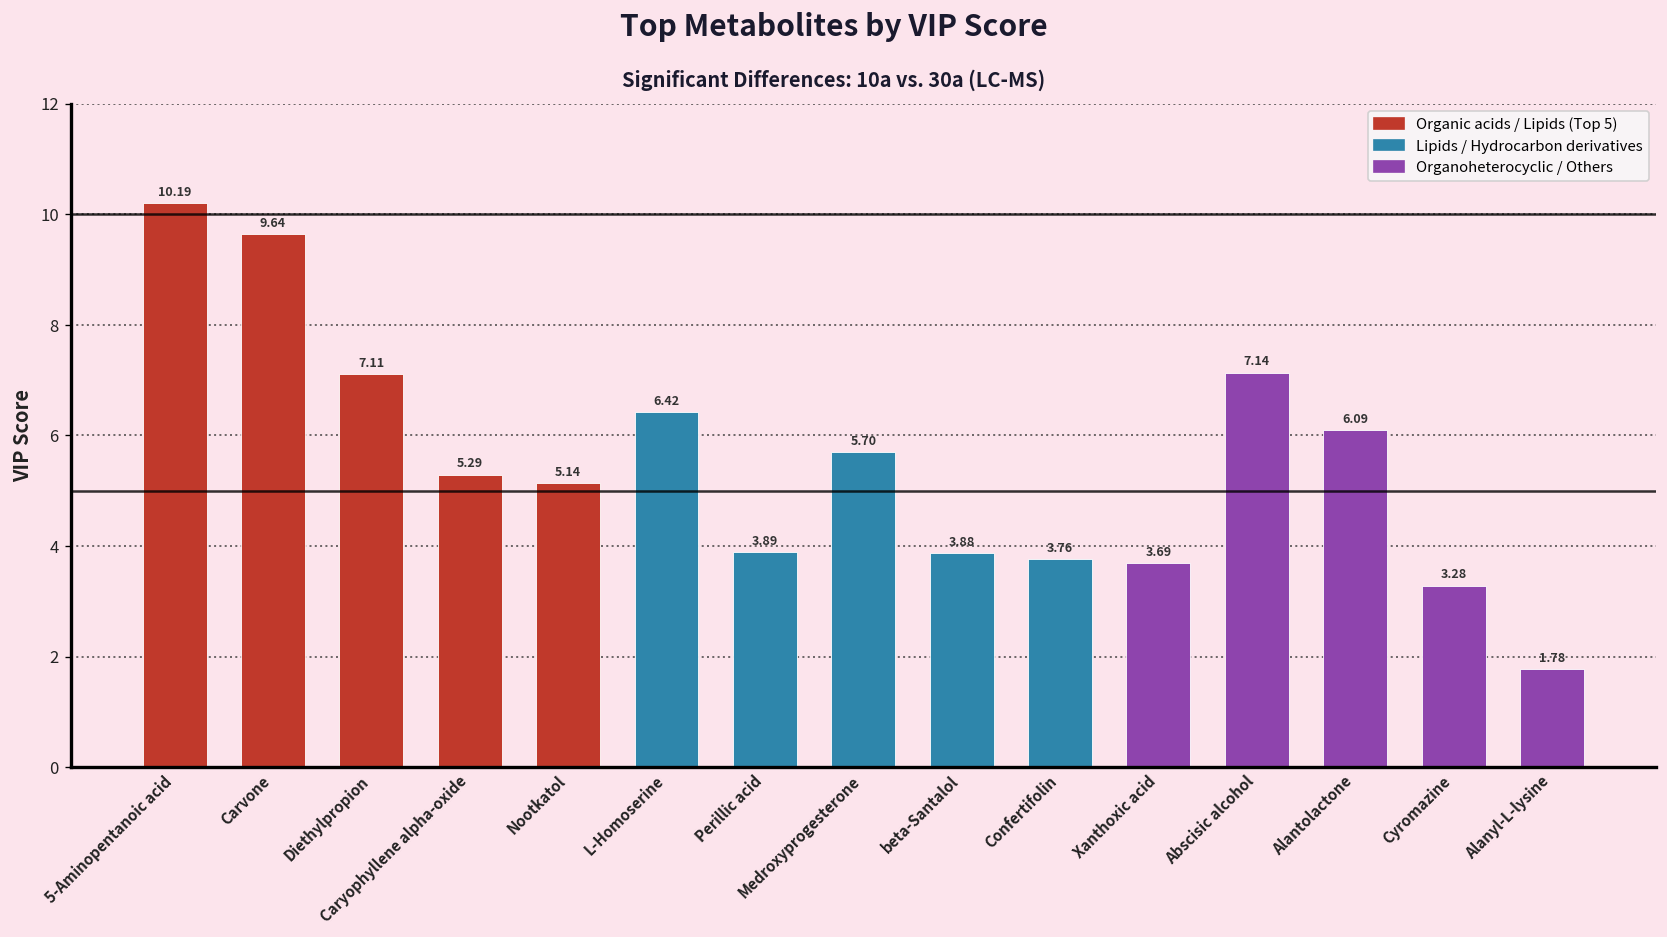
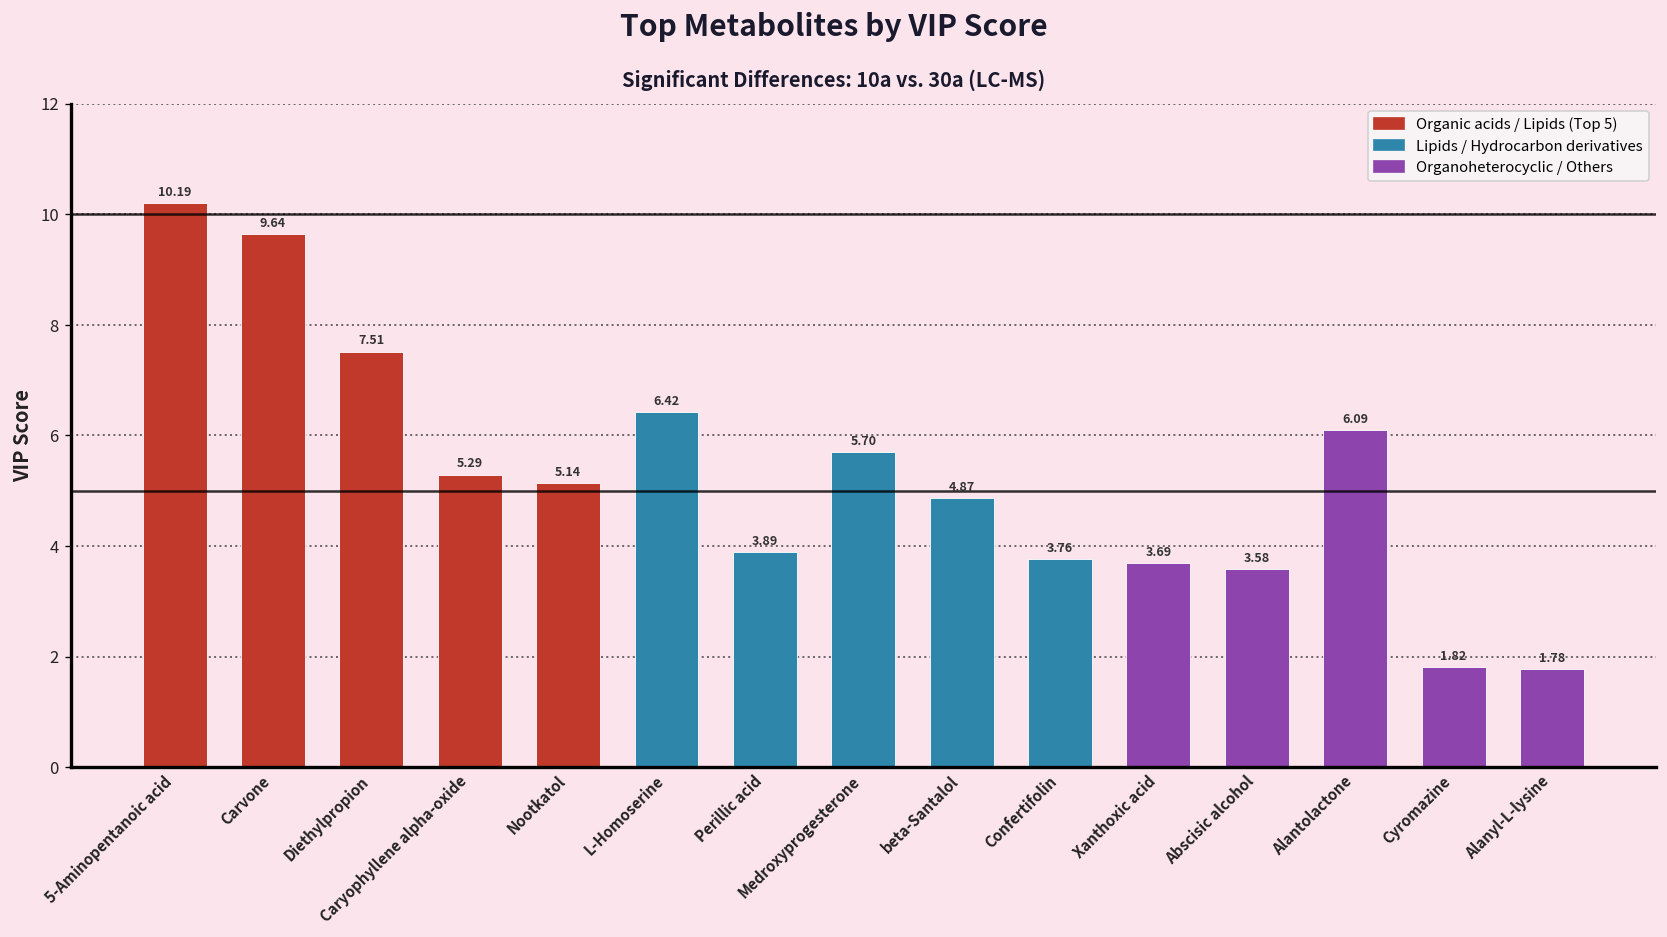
  {
    "5-Aminopentanoic acid": 10.19,
    "Carvone": 9.64,
-   "Diethylpropion": 7.11,
+   "Diethylpropion": 7.51,
    "Caryophyllene alpha-oxide": 5.29,
    "Nootkatol": 5.14,
    "L-Homoserine": 6.42,
    "Perillic acid": 3.89,
    "Medroxyprogesterone": 5.70,
-   "beta-Santalol": 3.88,
+   "beta-Santalol": 4.87,
    "Confertifolin": 3.76,
    "Xanthoxic acid": 3.69,
-   "Abscisic alcohol": 7.14,
+   "Abscisic alcohol": 3.58,
    "Alantolactone": 6.09,
-   "Cyromazine": 3.28,
+   "Cyromazine": 1.82,
    "Alanyl-L-lysine": 1.78
  }
